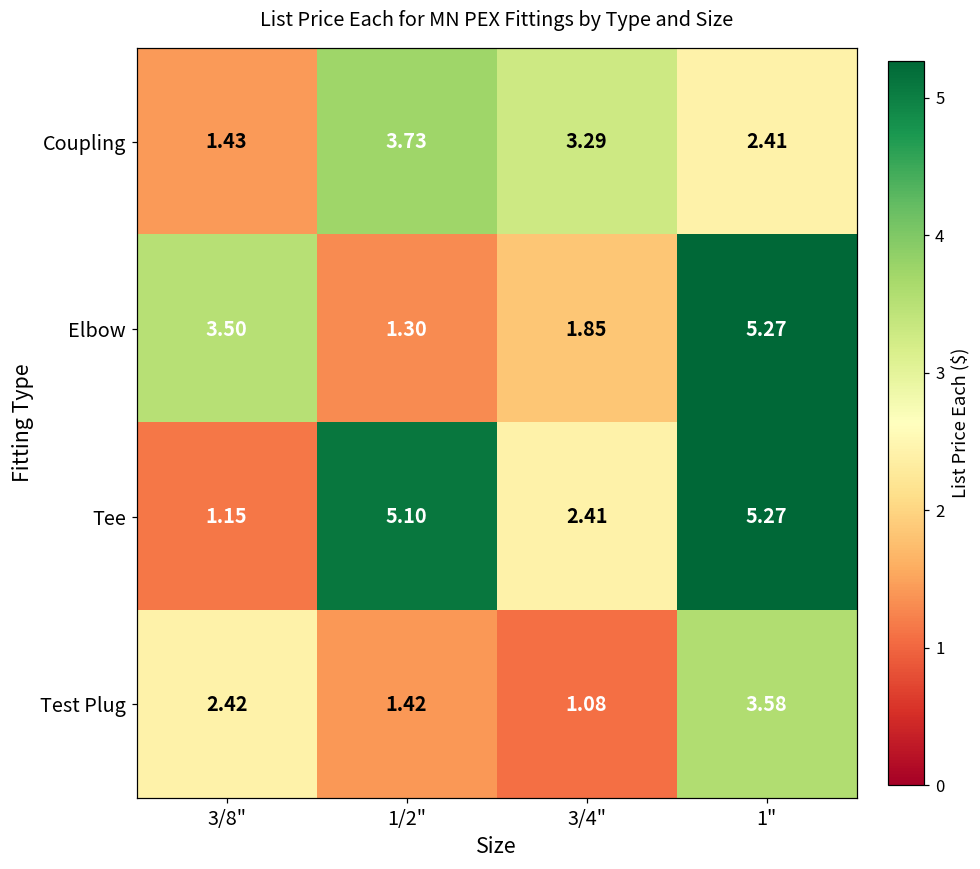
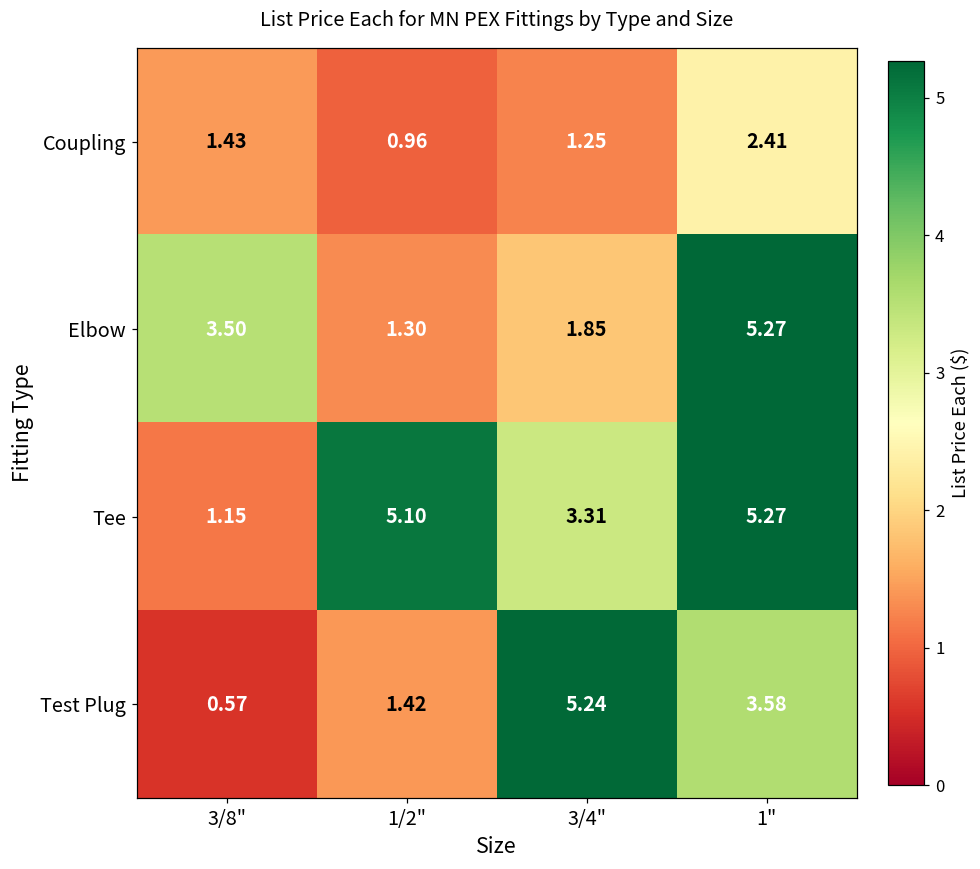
  {
    "Coupling": {
      "3/8\"": 1.43,
-     "1/2\"": 3.73,
-     "3/4\"": 3.29,
+     "1/2\"": 0.96,
+     "3/4\"": 1.25,
      "1\"": 2.41
    },
    "Elbow": {
      "3/8\"": 3.50,
      "1/2\"": 1.30,
      "3/4\"": 1.85,
      "1\"": 5.27
    },
    "Tee": {
      "3/8\"": 1.15,
      "1/2\"": 5.10,
-     "3/4\"": 2.41,
+     "3/4\"": 3.31,
      "1\"": 5.27
    },
    "Test Plug": {
-     "3/8\"": 2.42,
+     "3/8\"": 0.57,
      "1/2\"": 1.42,
-     "3/4\"": 1.08,
+     "3/4\"": 5.24,
      "1\"": 3.58
    }
  }
